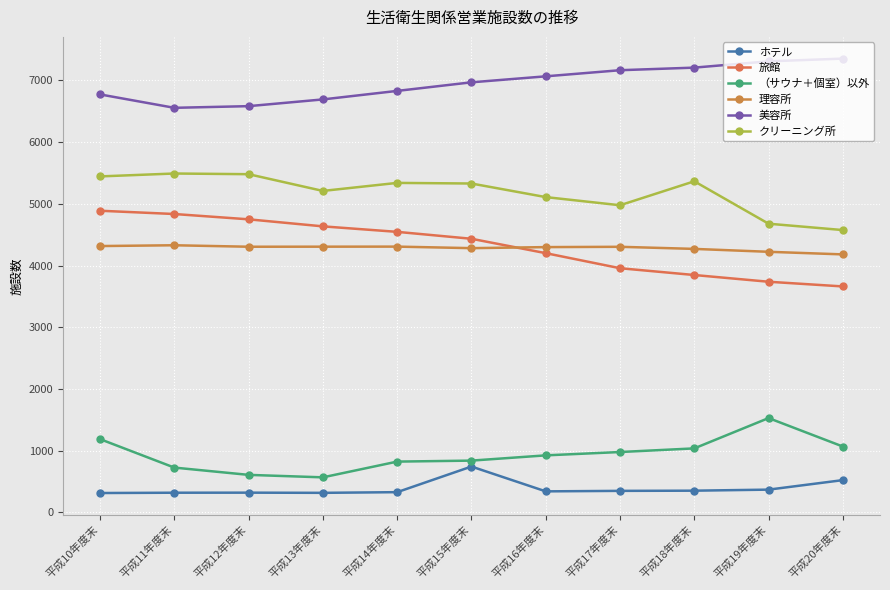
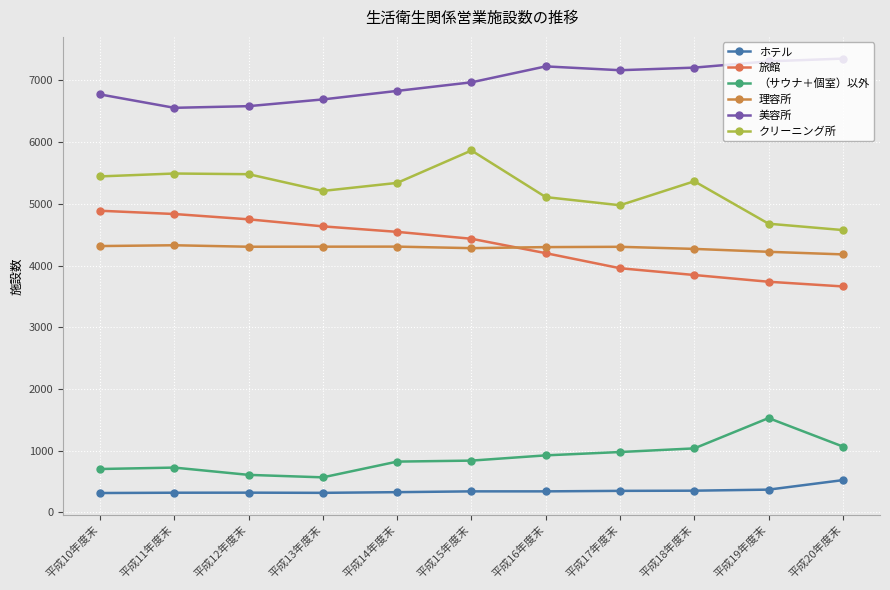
  {
    "ホテル": {
      "平成10年度末": 300,
      "平成11年度末": 300,
      "平成12年度末": 300,
      "平成13年度末": 300,
      "平成14年度末": 300,
-     "平成15年度末": 700,
+     "平成15年度末": 300,
      "平成16年度末": 300,
      "平成17年度末": 400,
      "平成18年度末": 400,
      "平成19年度末": 400,
      "平成20年度末": 500
    },
    "（サウナ＋個室）以外": {
-     "平成10年度末": 1200,
+     "平成10年度末": 700,
      "平成11年度末": 700,
      "平成12年度末": 600,
      "平成13年度末": 600,
      "平成14年度末": 800,
      "平成15年度末": 800,
      "平成16年度末": 900,
      "平成17年度末": 1000,
      "平成18年度末": 1000,
      "平成19年度末": 1500,
      "平成20年度末": 1100
    },
    "美容所": {
      "平成10年度末": 6800,
      "平成11年度末": 6600,
      "平成12年度末": 6600,
      "平成13年度末": 6700,
      "平成14年度末": 6800,
      "平成15年度末": 7000,
-     "平成16年度末": 7100,
+     "平成16年度末": 7200,
      "平成17年度末": 7200,
      "平成18年度末": 7200
    },
    "クリーニング所": {
      "平成10年度末": 5400,
      "平成11年度末": 5500,
      "平成12年度末": 5500,
      "平成13年度末": 5200,
      "平成14年度末": 5300,
-     "平成15年度末": 5300,
+     "平成15年度末": 5900,
      "平成16年度末": 5100,
      "平成17年度末": 5000,
      "平成18年度末": 5400,
      "平成19年度末": 4700,
      "平成20年度末": 4600
    }
  }
